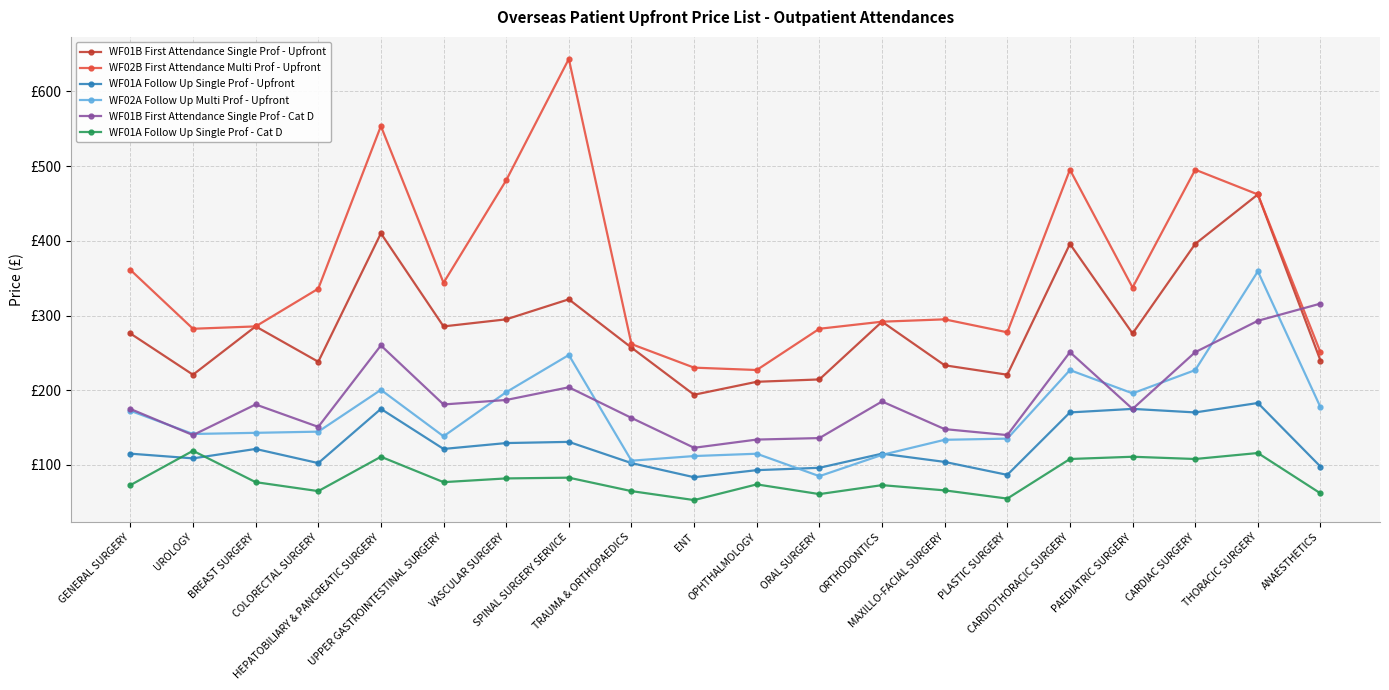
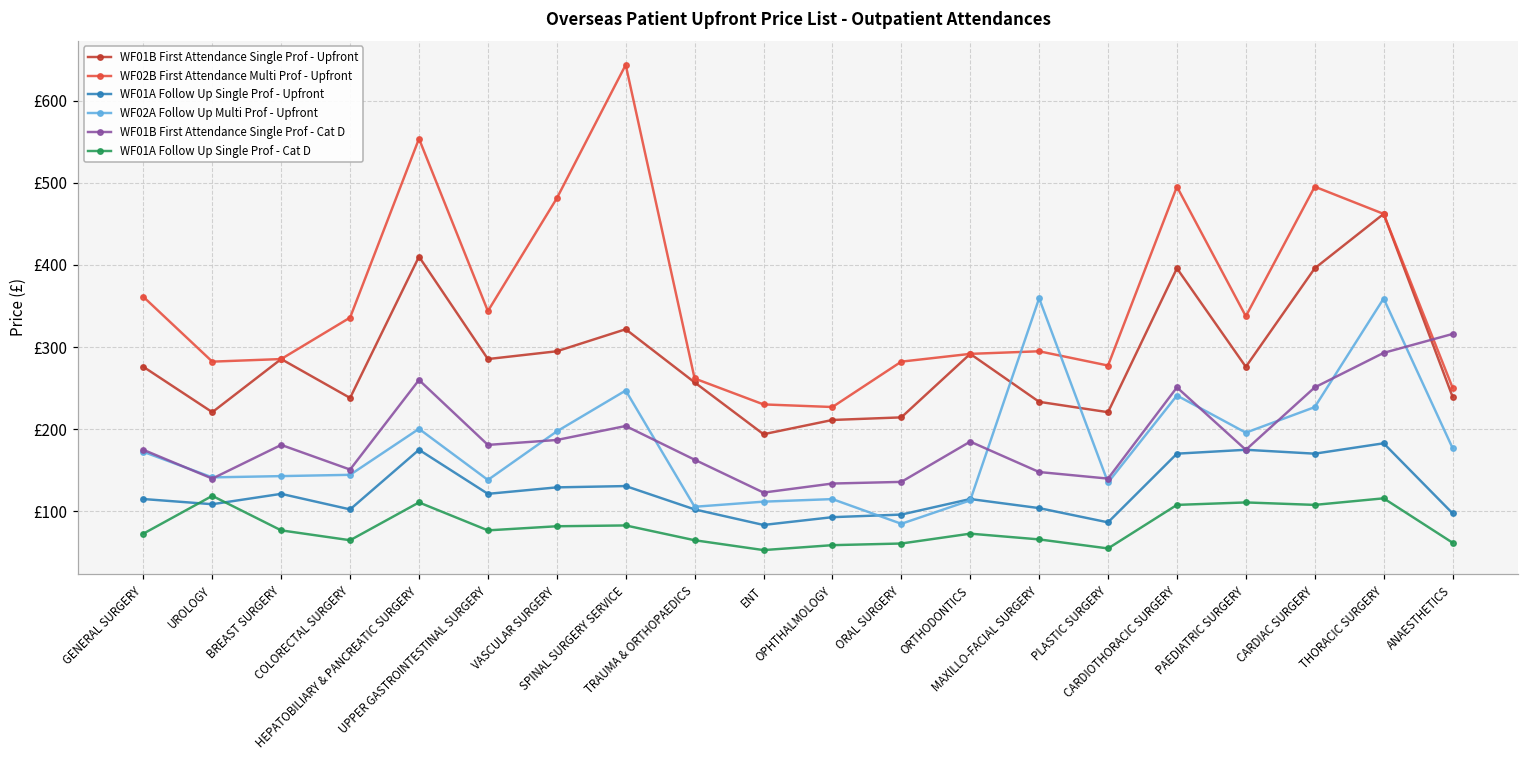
  {
    "WF01A Follow Up Single Prof - Upfront": {
      "GENERAL SURGERY": "£120",
      "UROLOGY": "£110",
      "BREAST SURGERY": "£120",
      "COLORECTAL SURGERY": "£100",
      "HEPATOBILIARY & PANCREATIC SURGERY": "£180",
      "UPPER GASTROINTESTINAL SURGERY": "£120",
      "VASCULAR SURGERY": "£130",
      "SPINAL SURGERY SERVICE": "£130",
      "ENT": "£80",
      "OPHTHALMOLOGY": "£90",
      "ORAL SURGERY": "£100",
      "MAXILLO-FACIAL SURGERY": "£100",
      "PLASTIC SURGERY": "£90",
      "CARDIOTHORACIC SURGERY": "£170",
      "CARDIAC SURGERY": "£170",
      "THORACIC SURGERY": "£180",
      "ANAESTHETICS": "£100"
    },
    "WF02A Follow Up Multi Prof - Upfront": {
      "BREAST SURGERY": "£140",
      "COLORECTAL SURGERY": "£140",
      "HEPATOBILIARY & PANCREATIC SURGERY": "£200",
      "UPPER GASTROINTESTINAL SURGERY": "£140",
      "VASCULAR SURGERY": "£200",
      "SPINAL SURGERY SERVICE": "£250",
      "ENT": "£110",
      "OPHTHALMOLOGY": "£120",
      "ORAL SURGERY": "£90",
-     "MAXILLO-FACIAL SURGERY": "£130",
+     "MAXILLO-FACIAL SURGERY": "£360",
      "PLASTIC SURGERY": "£140",
-     "CARDIOTHORACIC SURGERY": "£230",
+     "CARDIOTHORACIC SURGERY": "£240",
      "PAEDIATRIC SURGERY": "£200",
      "CARDIAC SURGERY": "£230",
      "THORACIC SURGERY": "£360",
      "ANAESTHETICS": "£180"
    },
    "WF01B First Attendance Single Prof - Cat D": {
      "BREAST SURGERY": "£180",
      "COLORECTAL SURGERY": "£150",
      "HEPATOBILIARY & PANCREATIC SURGERY": "£260",
      "UPPER GASTROINTESTINAL SURGERY": "£180",
      "VASCULAR SURGERY": "£190",
      "SPINAL SURGERY SERVICE": "£200",
      "TRAUMA & ORTHOPAEDICS": "£160",
      "ENT": "£120",
      "OPHTHALMOLOGY": "£130",
      "ORAL SURGERY": "£140",
      "ORTHODONTICS": "£190",
      "MAXILLO-FACIAL SURGERY": "£150",
      "PLASTIC SURGERY": "£140",
      "CARDIOTHORACIC SURGERY": "£250",
      "CARDIAC SURGERY": "£250",
      "THORACIC SURGERY": "£290",
      "ANAESTHETICS": "£320"
    },
    "WF01A Follow Up Single Prof - Cat D": {
      "GENERAL SURGERY": "£70",
      "UROLOGY": "£120",
      "BREAST SURGERY": "£80",
      "COLORECTAL SURGERY": "£70",
      "HEPATOBILIARY & PANCREATIC SURGERY": "£110",
      "UPPER GASTROINTESTINAL SURGERY": "£80",
      "VASCULAR SURGERY": "£80",
      "SPINAL SURGERY SERVICE": "£80",
      "TRAUMA & ORTHOPAEDICS": "£70",
      "ENT": "£50",
-     "OPHTHALMOLOGY": "£70",
+     "OPHTHALMOLOGY": "£60",
      "ORAL SURGERY": "£60",
      "ORTHODONTICS": "£70",
      "MAXILLO-FACIAL SURGERY": "£70",
      "PLASTIC SURGERY": "£60",
      "CARDIOTHORACIC SURGERY": "£110",
      "PAEDIATRIC SURGERY": "£110",
      "CARDIAC SURGERY": "£110",
      "THORACIC SURGERY": "£120",
      "ANAESTHETICS": "£60"
    }
  }
